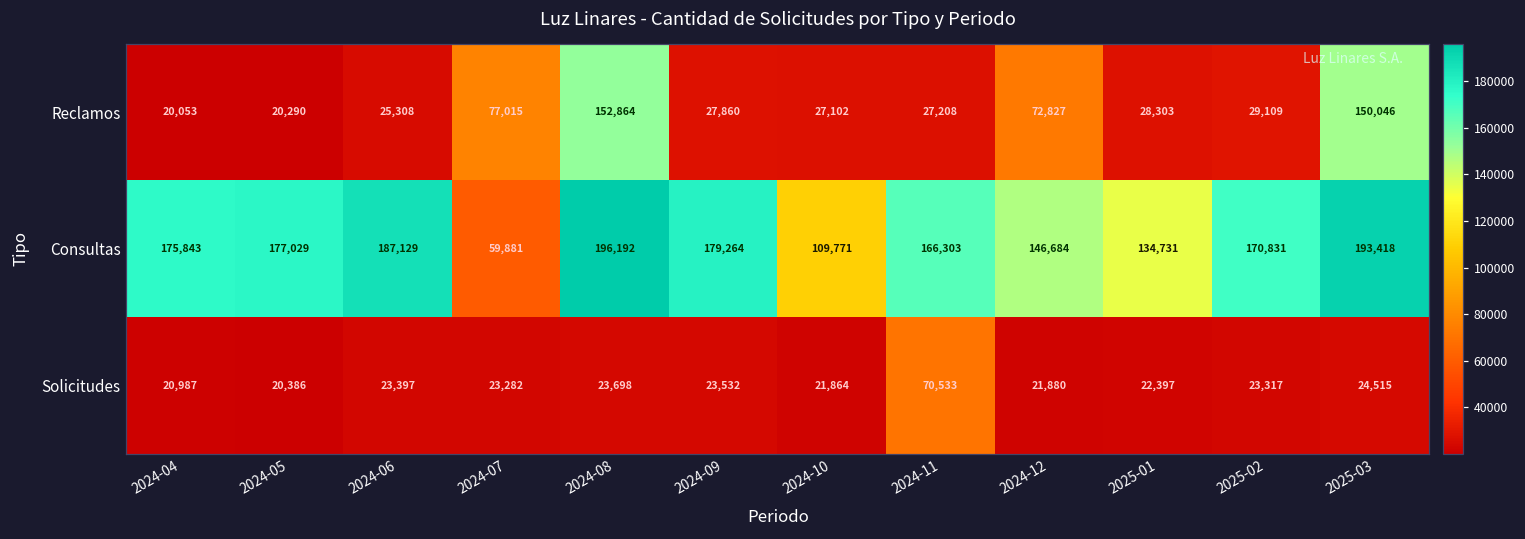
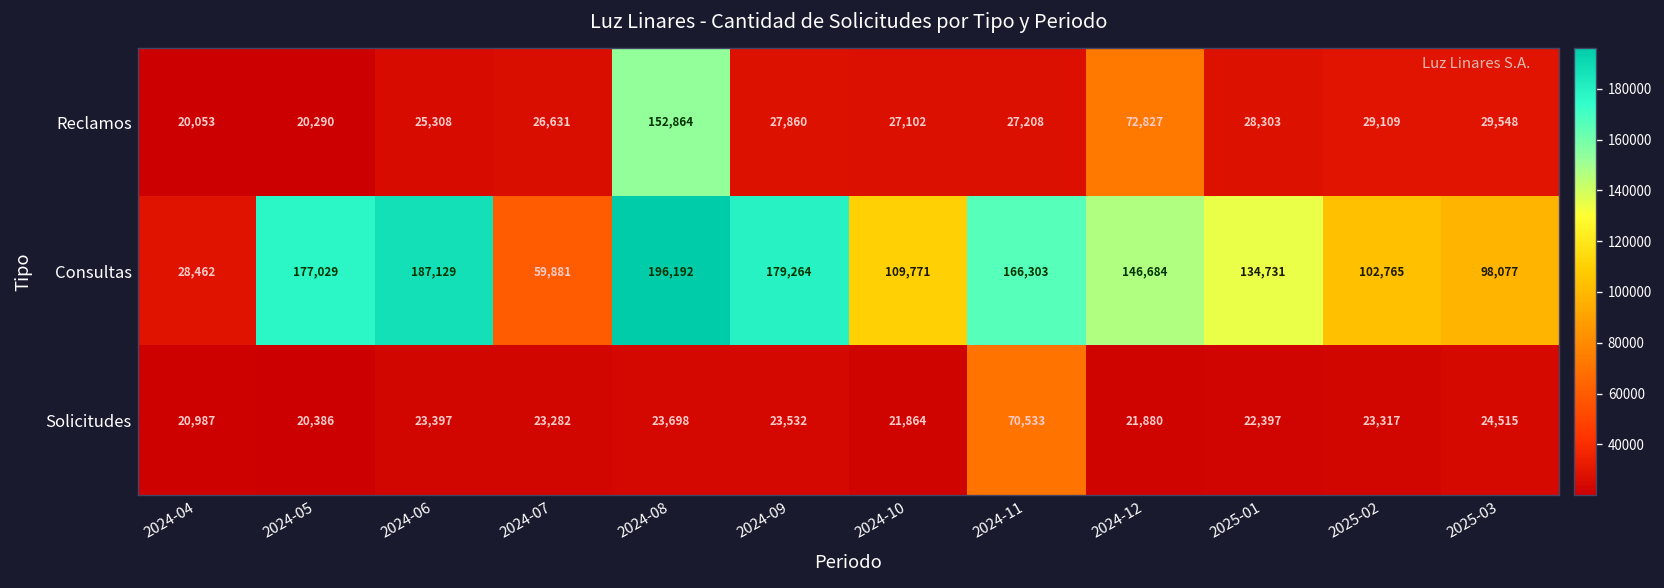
  {
    "Reclamos": {
      "2024-04": "20,053",
      "2024-05": "20,290",
      "2024-06": "25,308",
-     "2024-07": "77,015",
+     "2024-07": "26,631",
      "2024-08": "152,864",
      "2024-09": "27,860",
      "2024-10": "27,102",
      "2024-11": "27,208",
      "2024-12": "72,827",
      "2025-01": "28,303",
      "2025-02": "29,109",
-     "2025-03": "150,046"
+     "2025-03": "29,548"
    },
    "Consultas": {
-     "2024-04": "175,843",
+     "2024-04": "28,462",
      "2024-05": "177,029",
      "2024-06": "187,129",
      "2024-07": "59,881",
      "2024-08": "196,192",
      "2024-09": "179,264",
      "2024-10": "109,771",
      "2024-11": "166,303",
      "2024-12": "146,684",
      "2025-01": "134,731",
-     "2025-02": "170,831",
-     "2025-03": "193,418"
+     "2025-02": "102,765",
+     "2025-03": "98,077"
    },
    "Solicitudes": {
      "2024-04": "20,987",
      "2024-05": "20,386",
      "2024-06": "23,397",
      "2024-07": "23,282",
      "2024-08": "23,698",
      "2024-09": "23,532",
      "2024-10": "21,864",
      "2024-11": "70,533",
      "2024-12": "21,880",
      "2025-01": "22,397",
      "2025-02": "23,317",
      "2025-03": "24,515"
    }
  }
